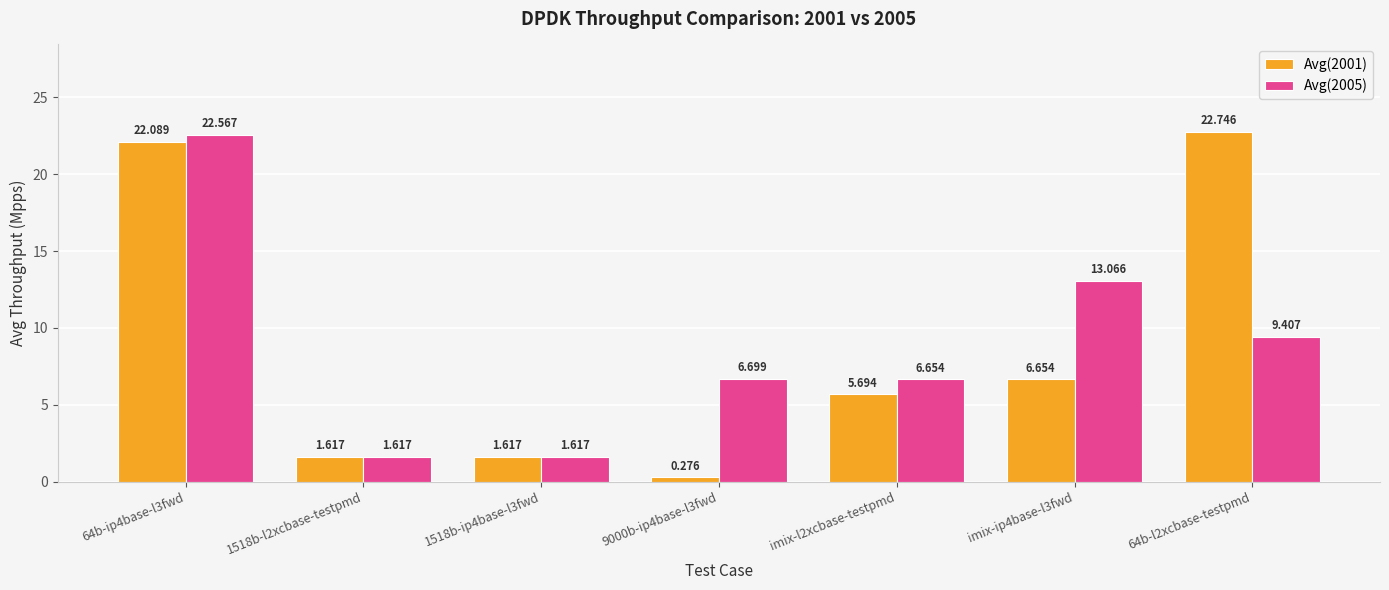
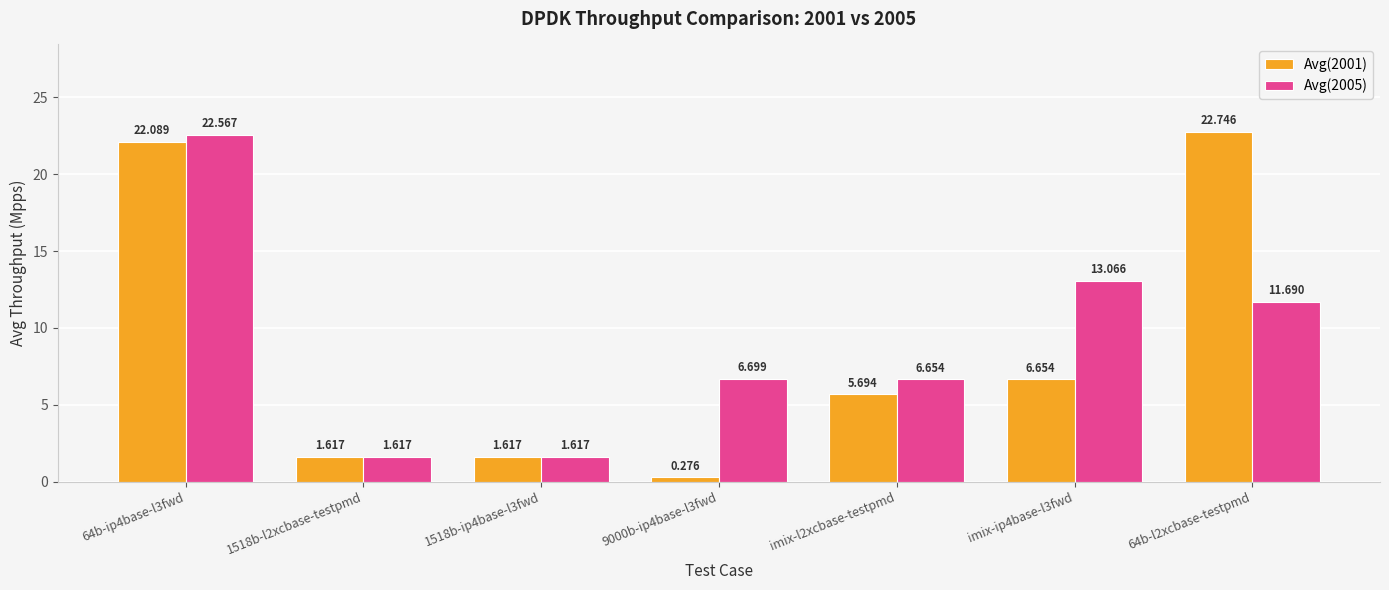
  {
    "Avg(2001)": {
      "64b-ip4base-l3fwd": 22.089,
      "1518b-l2xcbase-testpmd": 1.617,
      "1518b-ip4base-l3fwd": 1.617,
      "9000b-ip4base-l3fwd": 0.276,
      "imix-l2xcbase-testpmd": 5.694,
      "imix-ip4base-l3fwd": 6.654,
      "64b-l2xcbase-testpmd": 22.746
    },
    "Avg(2005)": {
      "64b-ip4base-l3fwd": 22.567,
      "1518b-l2xcbase-testpmd": 1.617,
      "1518b-ip4base-l3fwd": 1.617,
      "9000b-ip4base-l3fwd": 6.699,
      "imix-l2xcbase-testpmd": 6.654,
      "imix-ip4base-l3fwd": 13.066,
-     "64b-l2xcbase-testpmd": 9.407
+     "64b-l2xcbase-testpmd": 11.690
    }
  }
